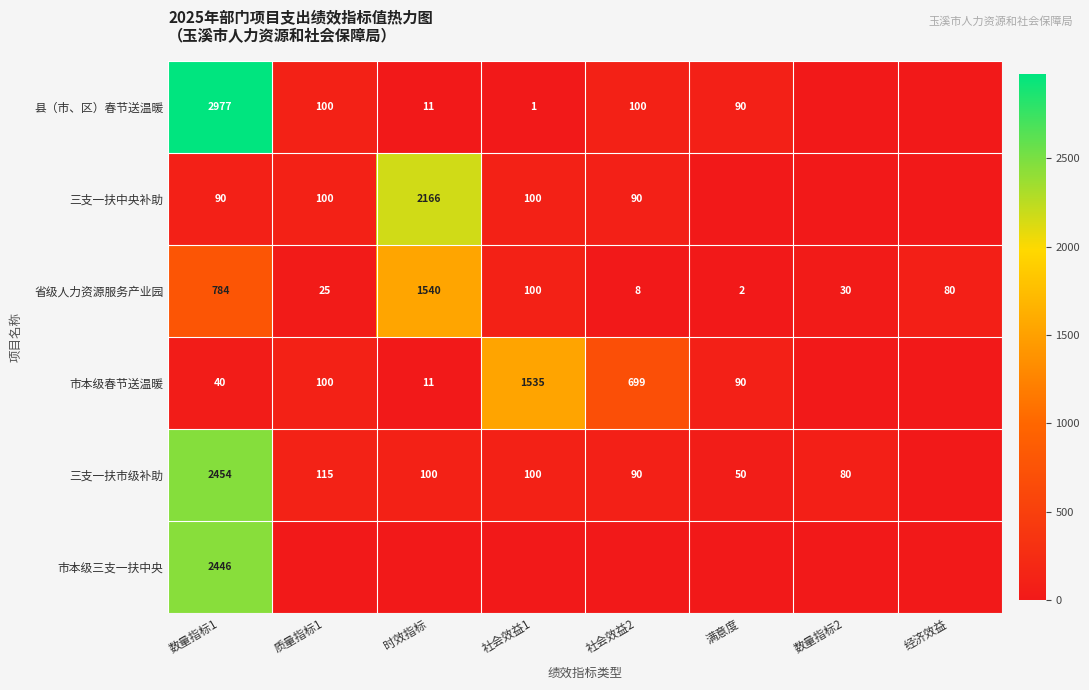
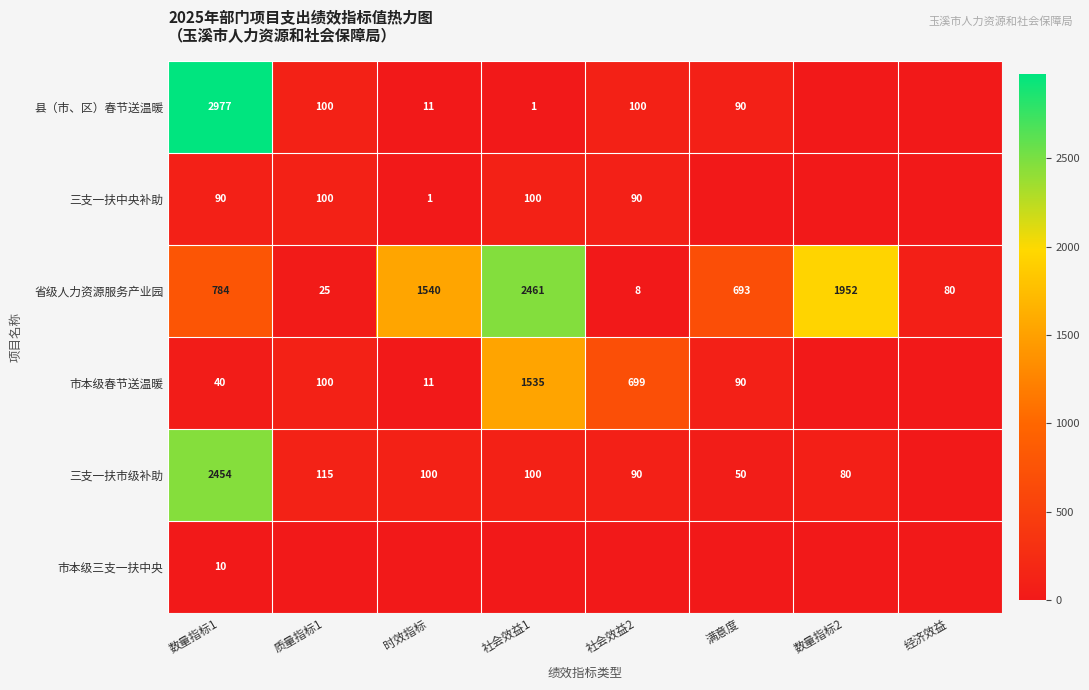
  {
    "县（市、区）春节送温暖": {
      "数量指标1": 2977,
      "质量指标1": 100,
      "时效指标": 11,
      "社会效益1": 1,
      "社会效益2": 100,
      "满意度": 90
    },
    "三支一扶中央补助": {
      "数量指标1": 90,
      "质量指标1": 100,
-     "时效指标": 2166,
+     "时效指标": 1,
      "社会效益1": 100,
      "社会效益2": 90
    },
    "省级人力资源服务产业园": {
      "数量指标1": 784,
      "质量指标1": 25,
      "时效指标": 1540,
-     "社会效益1": 100,
+     "社会效益1": 2461,
      "社会效益2": 8,
-     "满意度": 2,
-     "数量指标2": 30,
+     "满意度": 693,
+     "数量指标2": 1952,
      "经济效益": 80
    },
    "市本级春节送温暖": {
      "数量指标1": 40,
      "质量指标1": 100,
      "时效指标": 11,
      "社会效益1": 1535,
      "社会效益2": 699,
      "满意度": 90
    },
    "三支一扶市级补助": {
      "数量指标1": 2454,
      "质量指标1": 115,
      "时效指标": 100,
      "社会效益1": 100,
      "社会效益2": 90,
      "满意度": 50,
      "数量指标2": 80
    },
    "市本级三支一扶中央": {
-     "数量指标1": 2446
+     "数量指标1": 10
    }
  }
